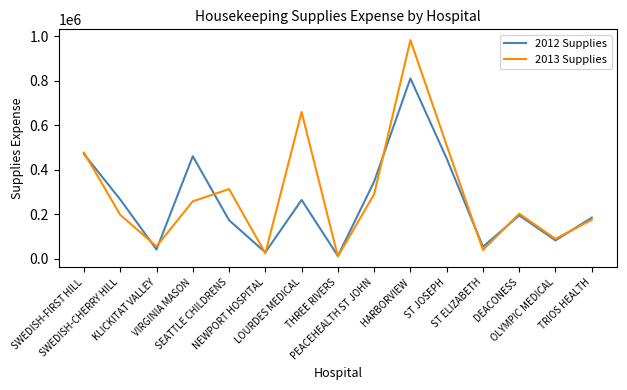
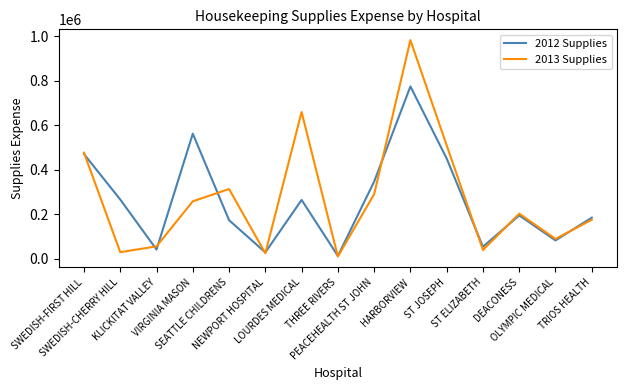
  {
    "2012 Supplies": {
      "SWEDISH-CHERRY HILL": 270000,
      "KLICKITAT VALLEY": 40000,
-     "VIRGINIA MASON": 460000,
+     "VIRGINIA MASON": 560000,
      "SEATTLE CHILDRENS": 170000,
      "LOURDES MEDICAL": 270000,
      "PEACEHEALTH ST JOHN": 350000,
-     "HARBORVIEW": 810000,
+     "HARBORVIEW": 770000,
      "ST JOSEPH": 450000,
      "ST ELIZABETH": 50000
    },
    "2013 Supplies": {
-     "SWEDISH-CHERRY HILL": 200000,
+     "SWEDISH-CHERRY HILL": 30000,
      "KLICKITAT VALLEY": 60000,
      "VIRGINIA MASON": 260000,
      "SEATTLE CHILDRENS": 310000,
      "LOURDES MEDICAL": 660000,
      "PEACEHEALTH ST JOHN": 290000,
      "HARBORVIEW": 980000,
      "ST JOSEPH": 510000,
      "ST ELIZABETH": 40000
    }
  }
